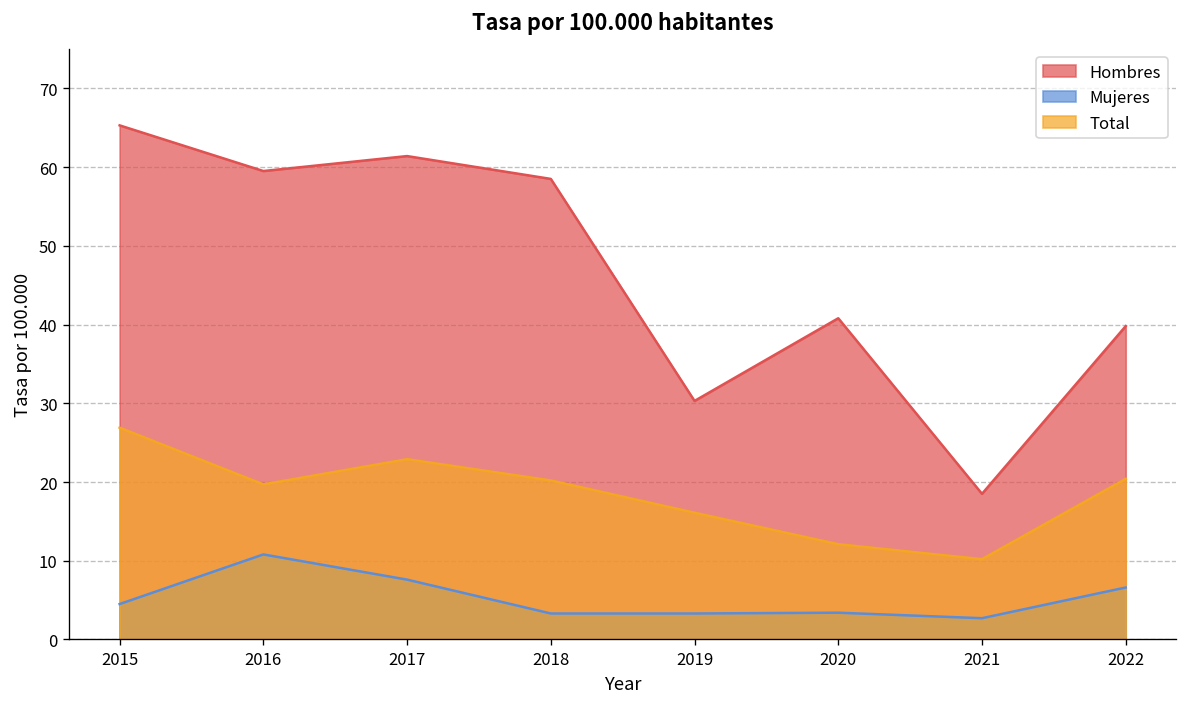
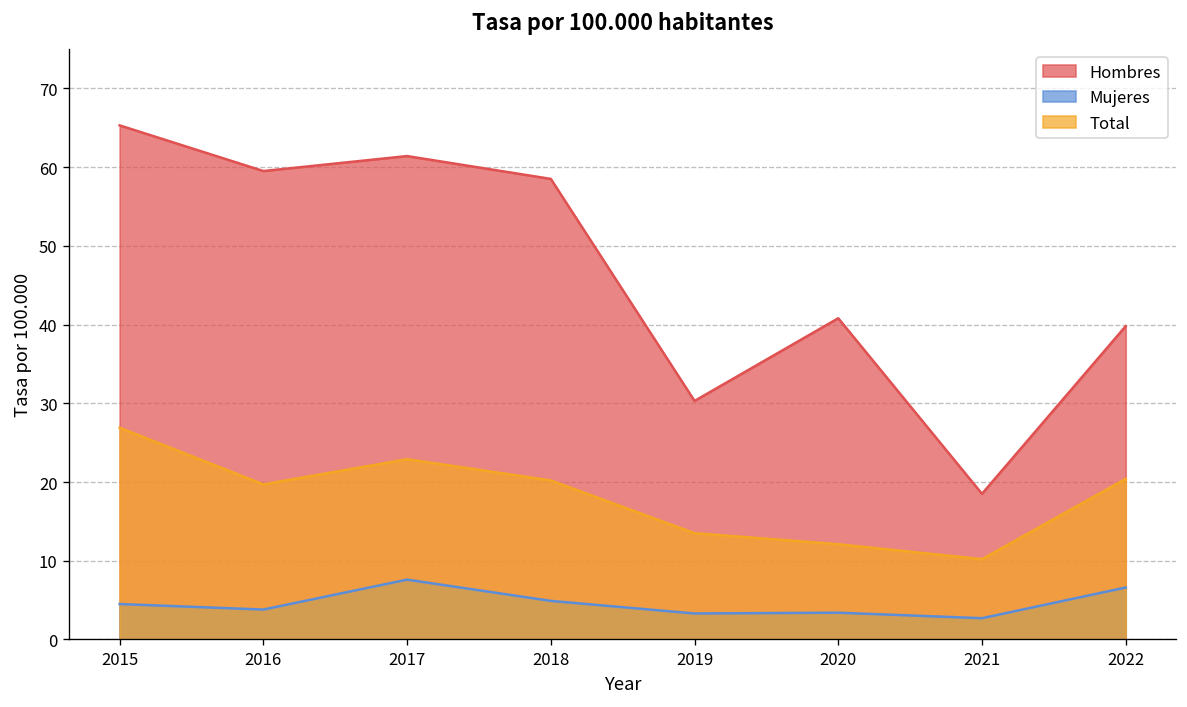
  {
    "Hombres": {
      "2015": 65,
      "2016": 60,
      "2017": 61,
      "2018": 59,
      "2019": 30,
      "2020": 41,
      "2021": 19,
      "2022": 40
    },
    "Mujeres": {
      "2015": 5,
-     "2016": 11,
+     "2016": 4,
      "2017": 8,
-     "2018": 3,
+     "2018": 5,
      "2019": 3,
      "2020": 3,
      "2021": 3,
      "2022": 7
    },
    "Total": {
      "2015": 27,
      "2016": 20,
      "2017": 23,
      "2018": 20,
-     "2019": 16,
+     "2019": 14,
      "2020": 12,
      "2021": 10,
      "2022": 20
    }
  }
